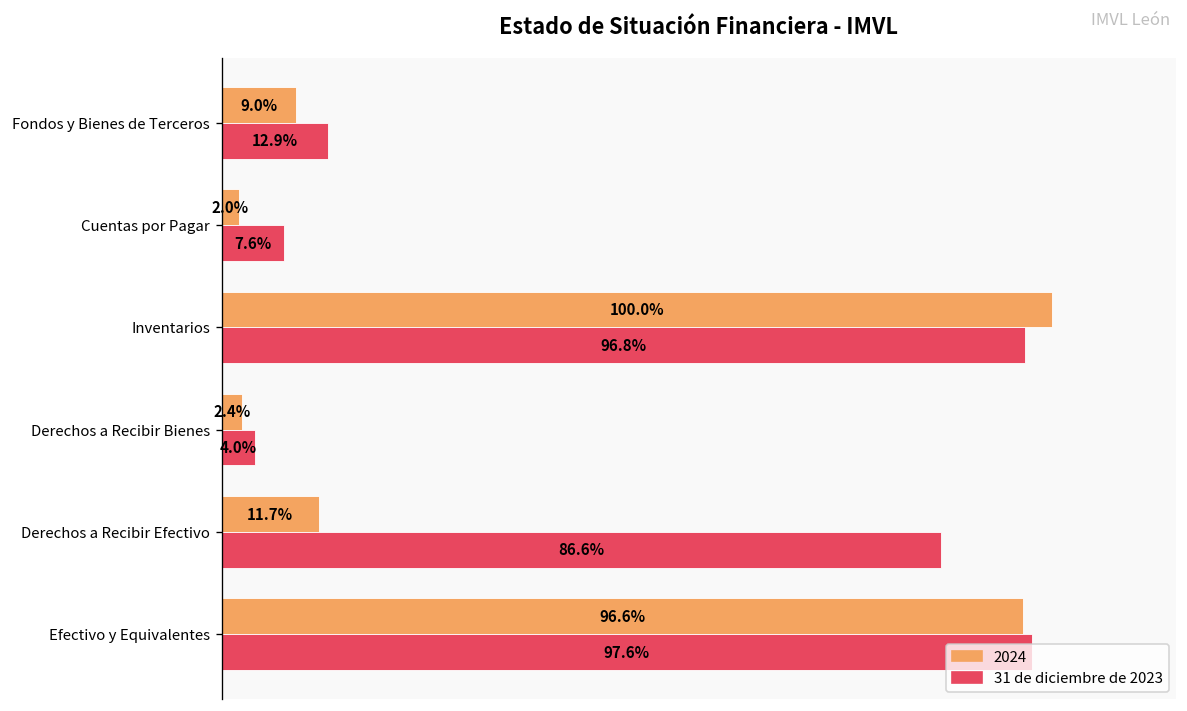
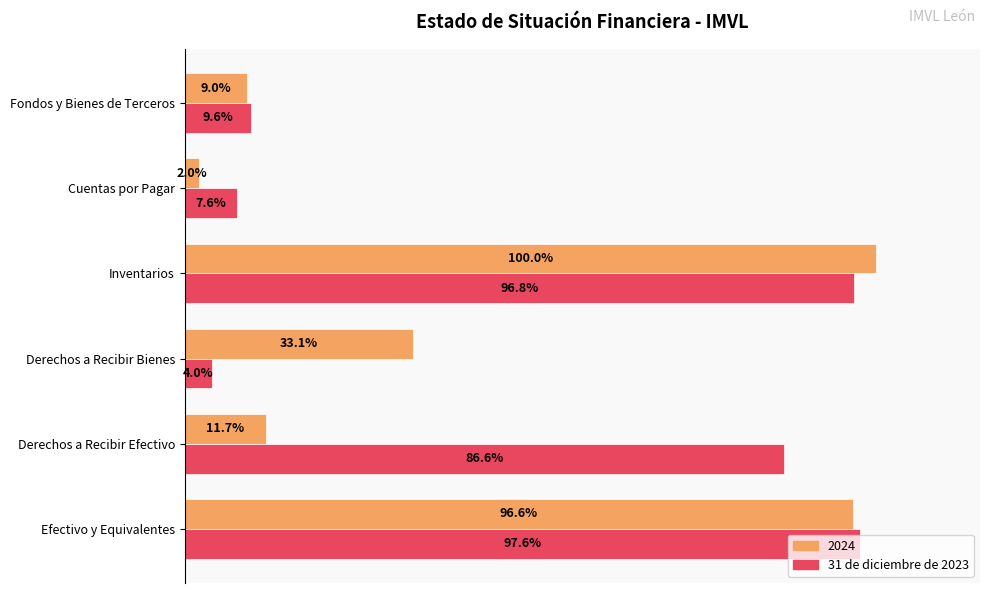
  {
    "2024": {
      "Fondos y Bienes de Terceros": "9.0%",
      "Cuentas por Pagar": "2.0%",
      "Inventarios": "100.0%",
-     "Derechos a Recibir Bienes": "2.4%",
+     "Derechos a Recibir Bienes": "33.1%",
      "Derechos a Recibir Efectivo": "11.7%",
      "Efectivo y Equivalentes": "96.6%"
    },
    "31 de diciembre de 2023": {
-     "Fondos y Bienes de Terceros": "12.9%",
+     "Fondos y Bienes de Terceros": "9.6%",
      "Cuentas por Pagar": "7.6%",
      "Inventarios": "96.8%",
      "Derechos a Recibir Bienes": "4.0%",
      "Derechos a Recibir Efectivo": "86.6%"
    }
  }
